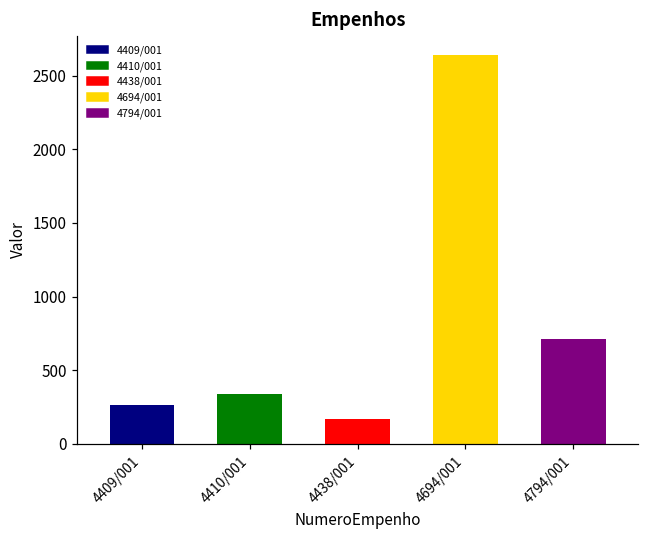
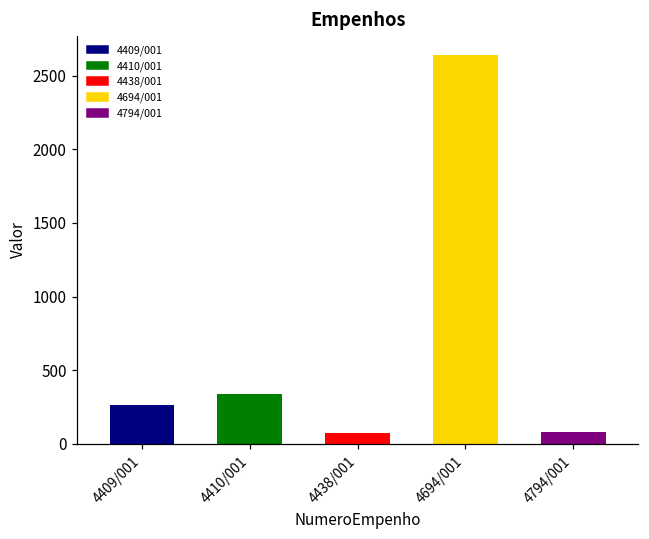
  {
    "4409/001": 260,
    "4410/001": 340,
-   "4438/001": 170,
+   "4438/001": 70,
    "4694/001": 2640,
-   "4794/001": 710
+   "4794/001": 80
  }
